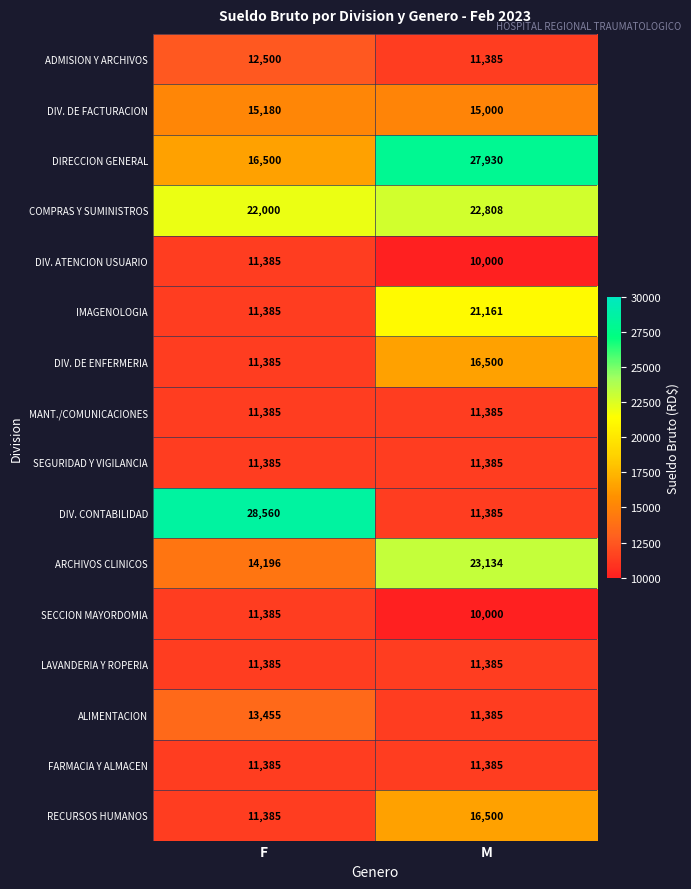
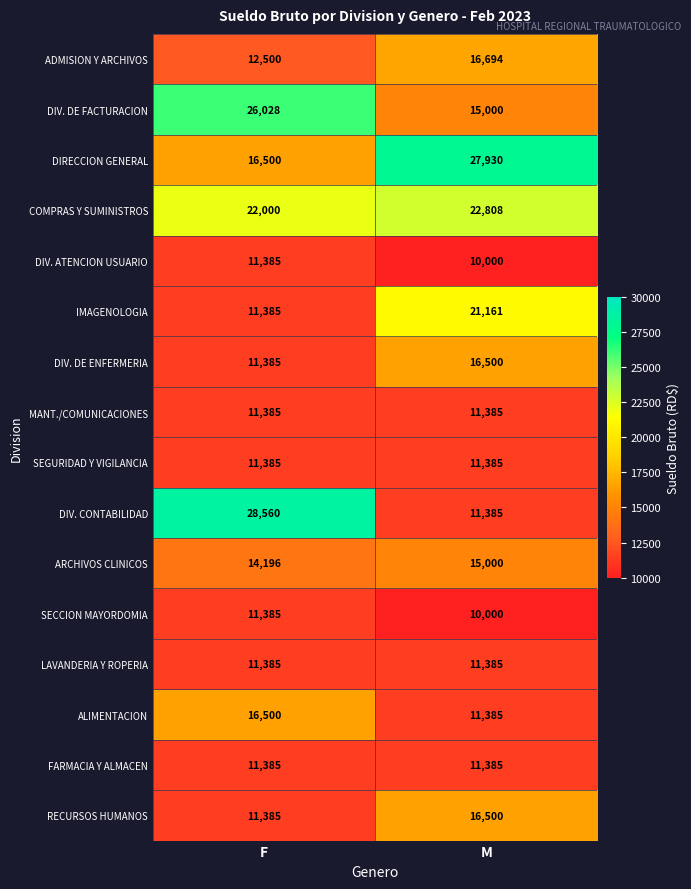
  {
    "ADMISION Y ARCHIVOS": {
      "F": "12,500",
-     "M": "11,385"
+     "M": "16,694"
    },
    "DIV. DE FACTURACION": {
-     "F": "15,180",
+     "F": "26,028",
      "M": "15,000"
    },
    "DIRECCION GENERAL": {
      "F": "16,500",
      "M": "27,930"
    },
    "COMPRAS Y SUMINISTROS": {
      "F": "22,000",
      "M": "22,808"
    },
    "DIV. ATENCION USUARIO": {
      "F": "11,385",
      "M": "10,000"
    },
    "IMAGENOLOGIA": {
      "F": "11,385",
      "M": "21,161"
    },
    "DIV. DE ENFERMERIA": {
      "F": "11,385",
      "M": "16,500"
    },
    "MANT./COMUNICACIONES": {
      "F": "11,385",
      "M": "11,385"
    },
    "SEGURIDAD Y VIGILANCIA": {
      "F": "11,385",
      "M": "11,385"
    },
    "DIV. CONTABILIDAD": {
      "F": "28,560",
      "M": "11,385"
    },
    "ARCHIVOS CLINICOS": {
      "F": "14,196",
-     "M": "23,134"
+     "M": "15,000"
    },
    "SECCION MAYORDOMIA": {
      "F": "11,385",
      "M": "10,000"
    },
    "LAVANDERIA Y ROPERIA": {
      "F": "11,385",
      "M": "11,385"
    },
    "ALIMENTACION": {
-     "F": "13,455",
+     "F": "16,500",
      "M": "11,385"
    },
    "FARMACIA Y ALMACEN": {
      "F": "11,385",
      "M": "11,385"
    },
    "RECURSOS HUMANOS": {
      "F": "11,385",
      "M": "16,500"
    }
  }
